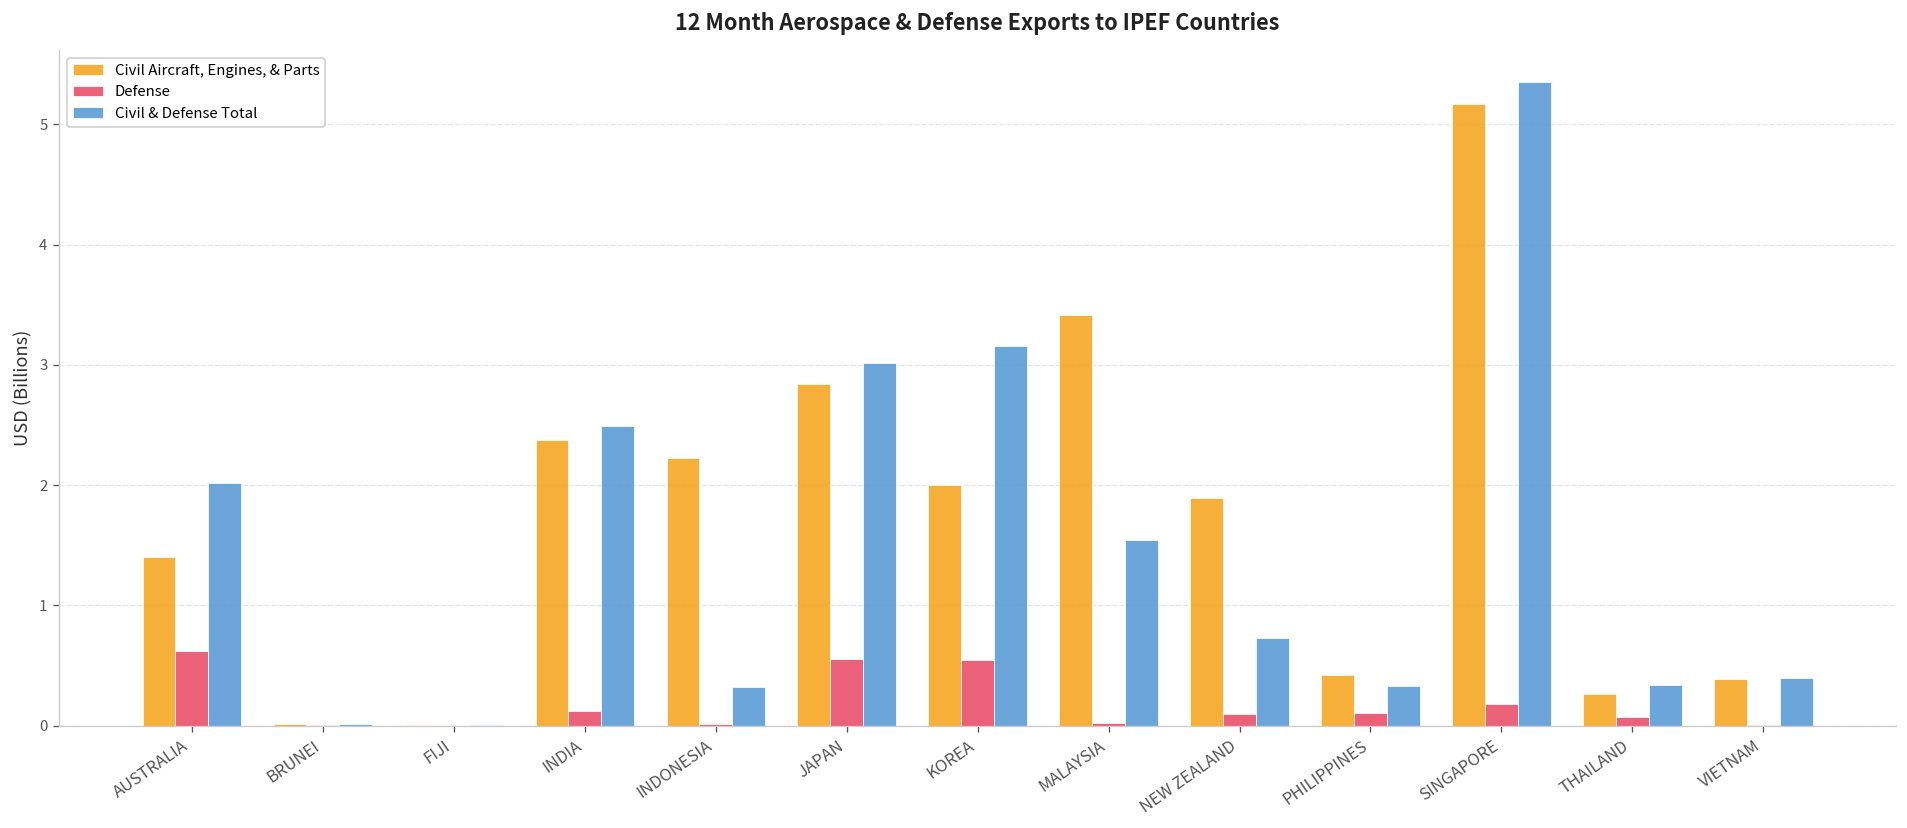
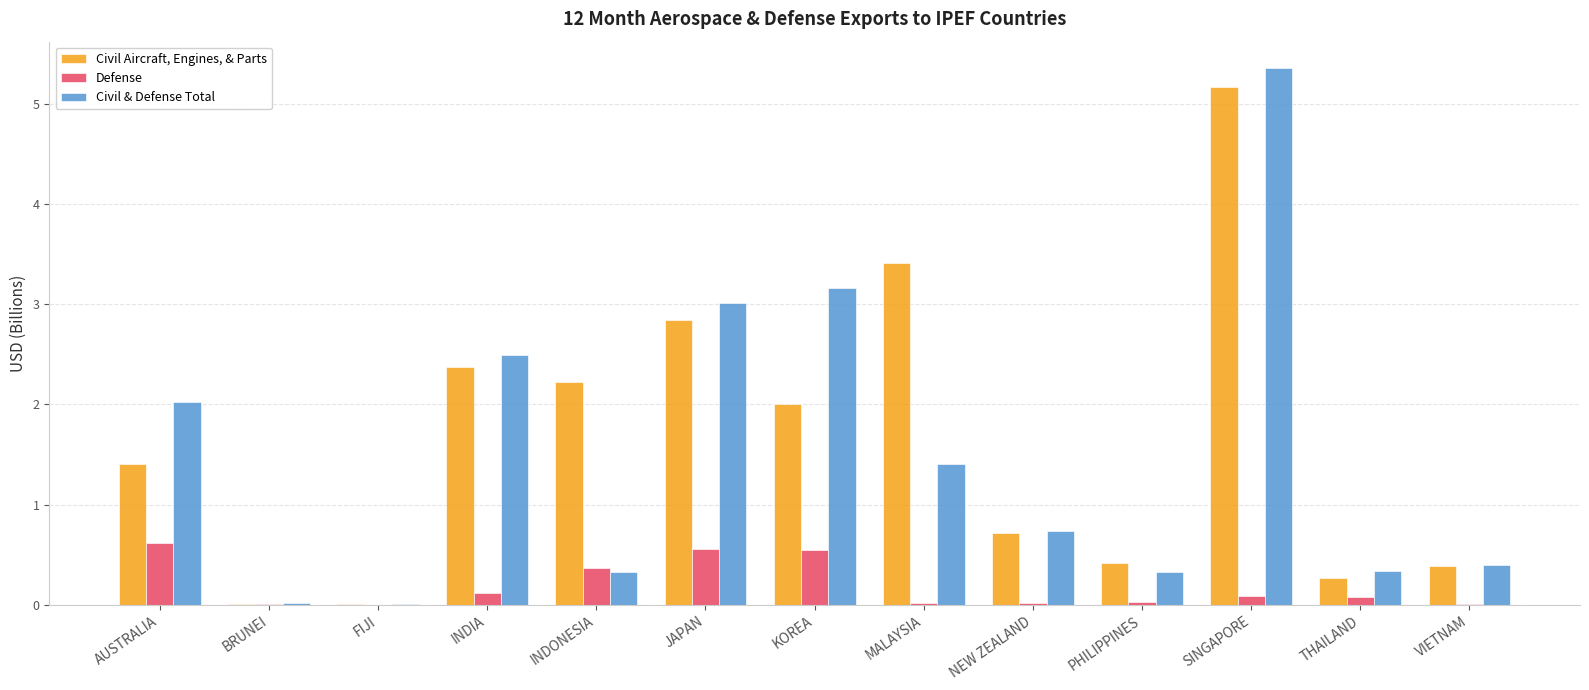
  {
    "Civil Aircraft, Engines, & Parts": {
      "AUSTRALIA": 1.40,
      "INDIA": 2.37,
      "INDONESIA": 2.22,
      "JAPAN": 2.84,
      "KOREA": 2.00,
      "MALAYSIA": 3.41,
-     "NEW ZEALAND": 1.89,
+     "NEW ZEALAND": 0.71,
      "PHILIPPINES": 0.42,
      "SINGAPORE": 5.17,
      "THAILAND": 0.26,
      "VIETNAM": 0.39
    },
    "Defense": {
      "AUSTRALIA": 0.62,
      "FIJI": 0.00,
      "INDIA": 0.12,
-     "INDONESIA": 0.02,
+     "INDONESIA": 0.36,
      "JAPAN": 0.55,
      "KOREA": 0.55,
-     "NEW ZEALAND": 0.10,
-     "PHILIPPINES": 0.11,
-     "SINGAPORE": 0.18,
+     "NEW ZEALAND": 0.02,
+     "PHILIPPINES": 0.03,
+     "SINGAPORE": 0.09,
      "THAILAND": 0.08
    },
    "Civil & Defense Total": {
      "AUSTRALIA": 2.02,
      "INDIA": 2.49,
      "INDONESIA": 0.32,
      "JAPAN": 3.01,
      "KOREA": 3.16,
-     "MALAYSIA": 1.54,
+     "MALAYSIA": 1.41,
      "NEW ZEALAND": 0.73,
      "PHILIPPINES": 0.33,
      "SINGAPORE": 5.35,
      "THAILAND": 0.34,
      "VIETNAM": 0.39
    }
  }
